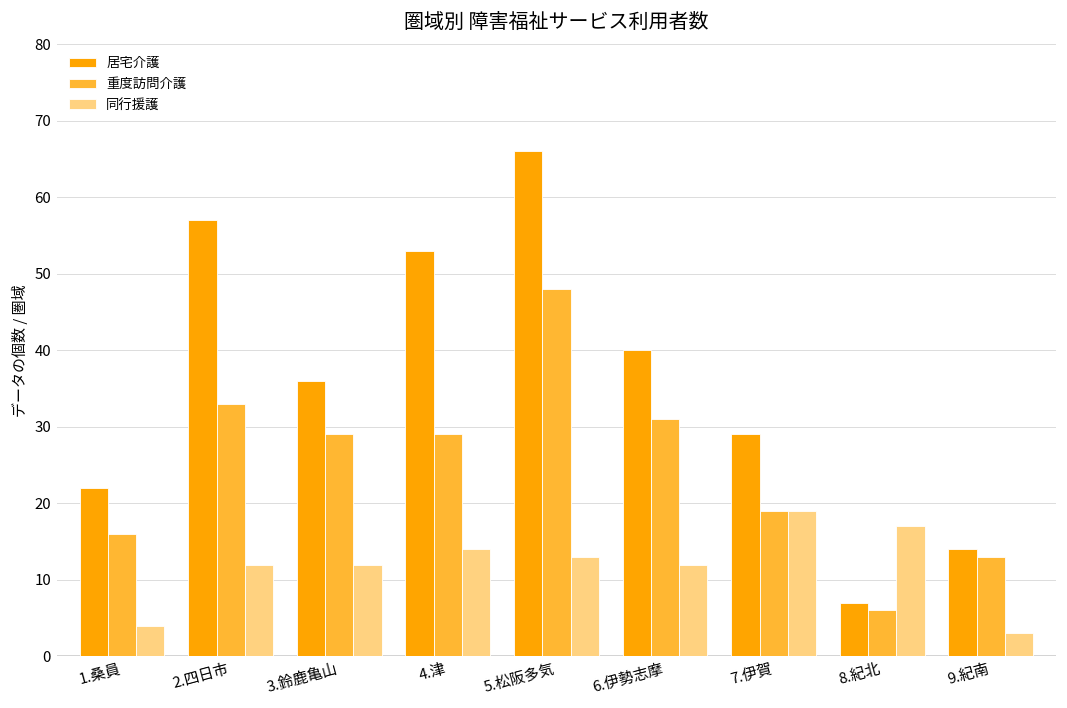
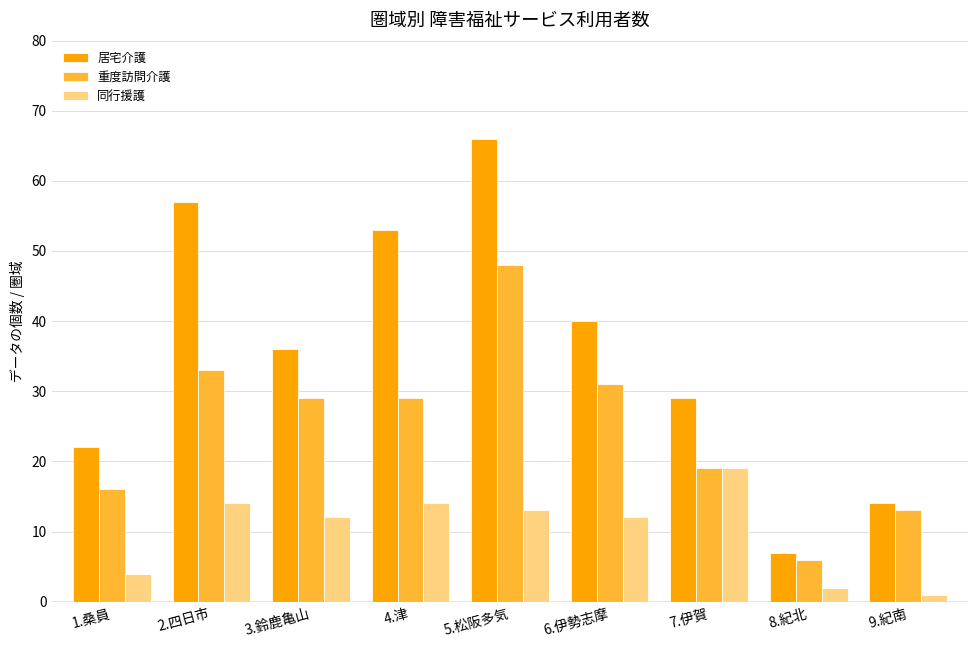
  {
    "同行援護": {
      "1.桑員": 4,
-     "2.四日市": 12,
+     "2.四日市": 14,
      "3.鈴鹿亀山": 12,
      "4.津": 14,
      "5.松阪多気": 13,
      "6.伊勢志摩": 12,
      "7.伊賀": 19,
-     "8.紀北": 17,
-     "9.紀南": 3
+     "8.紀北": 2,
+     "9.紀南": 1
    }
  }
